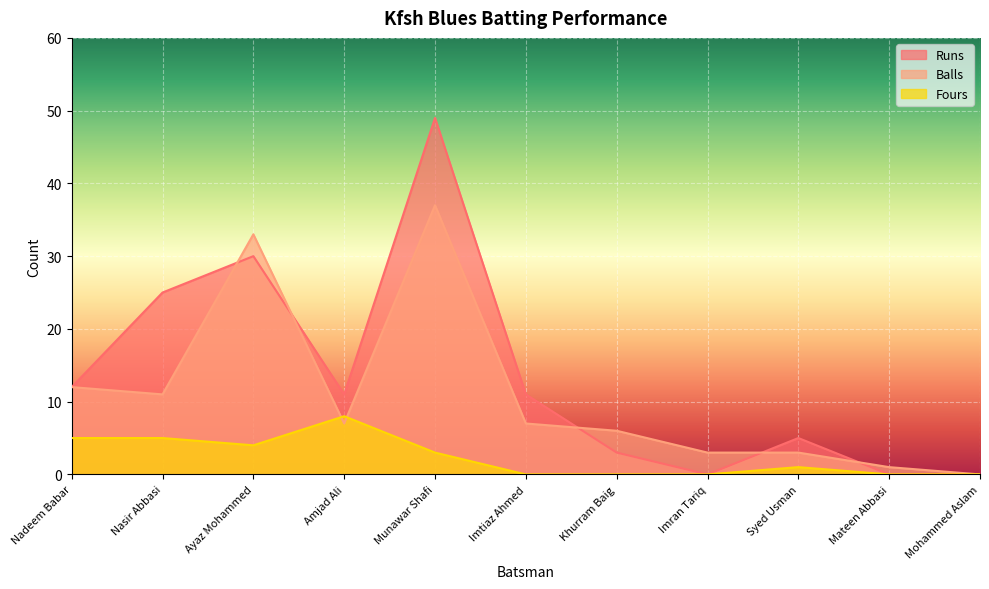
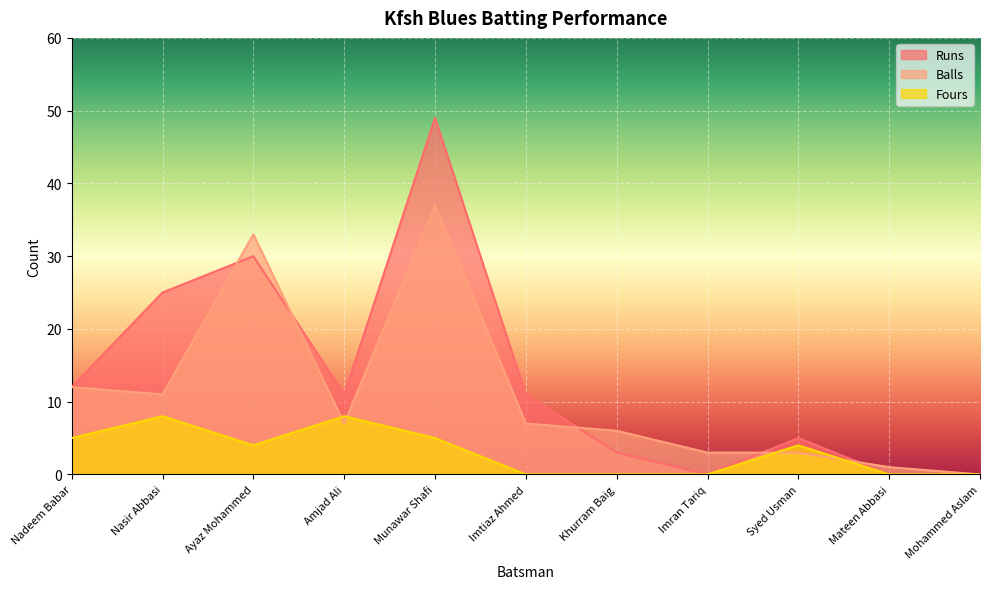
  {
    "Fours": {
      "Nadeem Babar": 5,
-     "Nasir Abbasi": 5,
+     "Nasir Abbasi": 8,
      "Ayaz Mohammed": 4,
      "Amjad Ali": 8,
-     "Munawar Shafi": 3,
+     "Munawar Shafi": 5,
      "Imtiaz Ahmed": 0,
      "Khurram Baig": 0,
-     "Syed Usman": 1
+     "Syed Usman": 4
    }
  }
